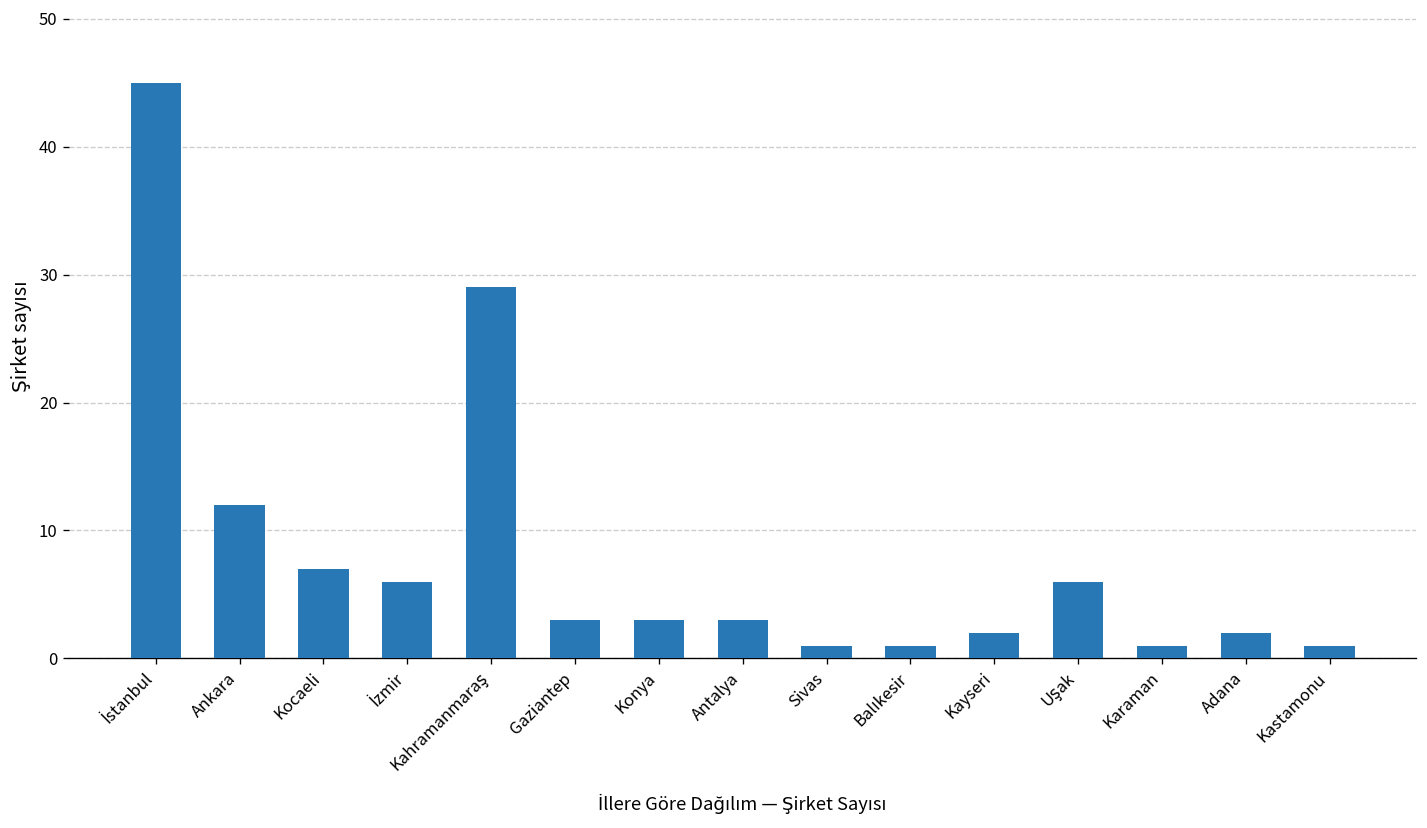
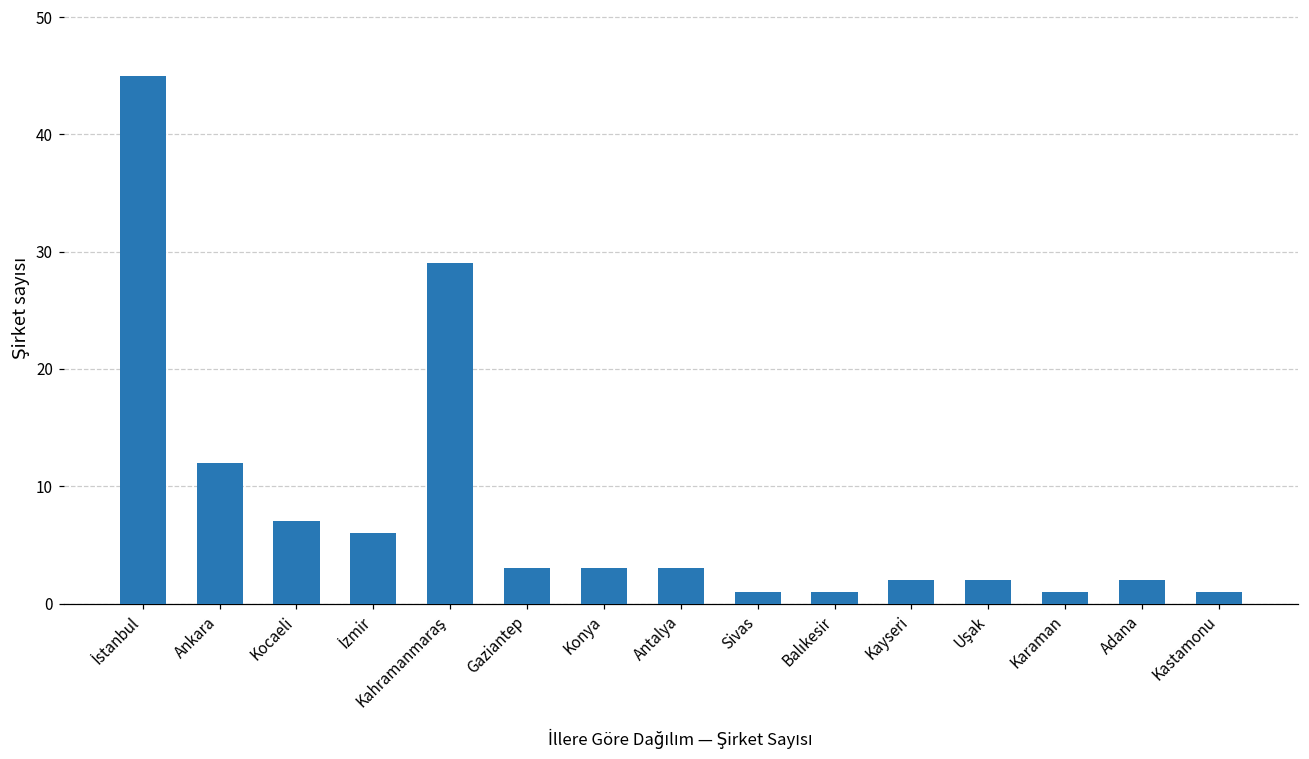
  {
    "İstanbul": 45,
    "Ankara": 12,
    "Kocaeli": 7,
    "İzmir": 6,
    "Kahramanmaraş": 29,
    "Gaziantep": 3,
    "Konya": 3,
    "Antalya": 3,
    "Sivas": 1,
    "Balıkesir": 1,
    "Kayseri": 2,
-   "Uşak": 6,
+   "Uşak": 2,
    "Karaman": 1,
    "Adana": 2,
    "Kastamonu": 1
  }
